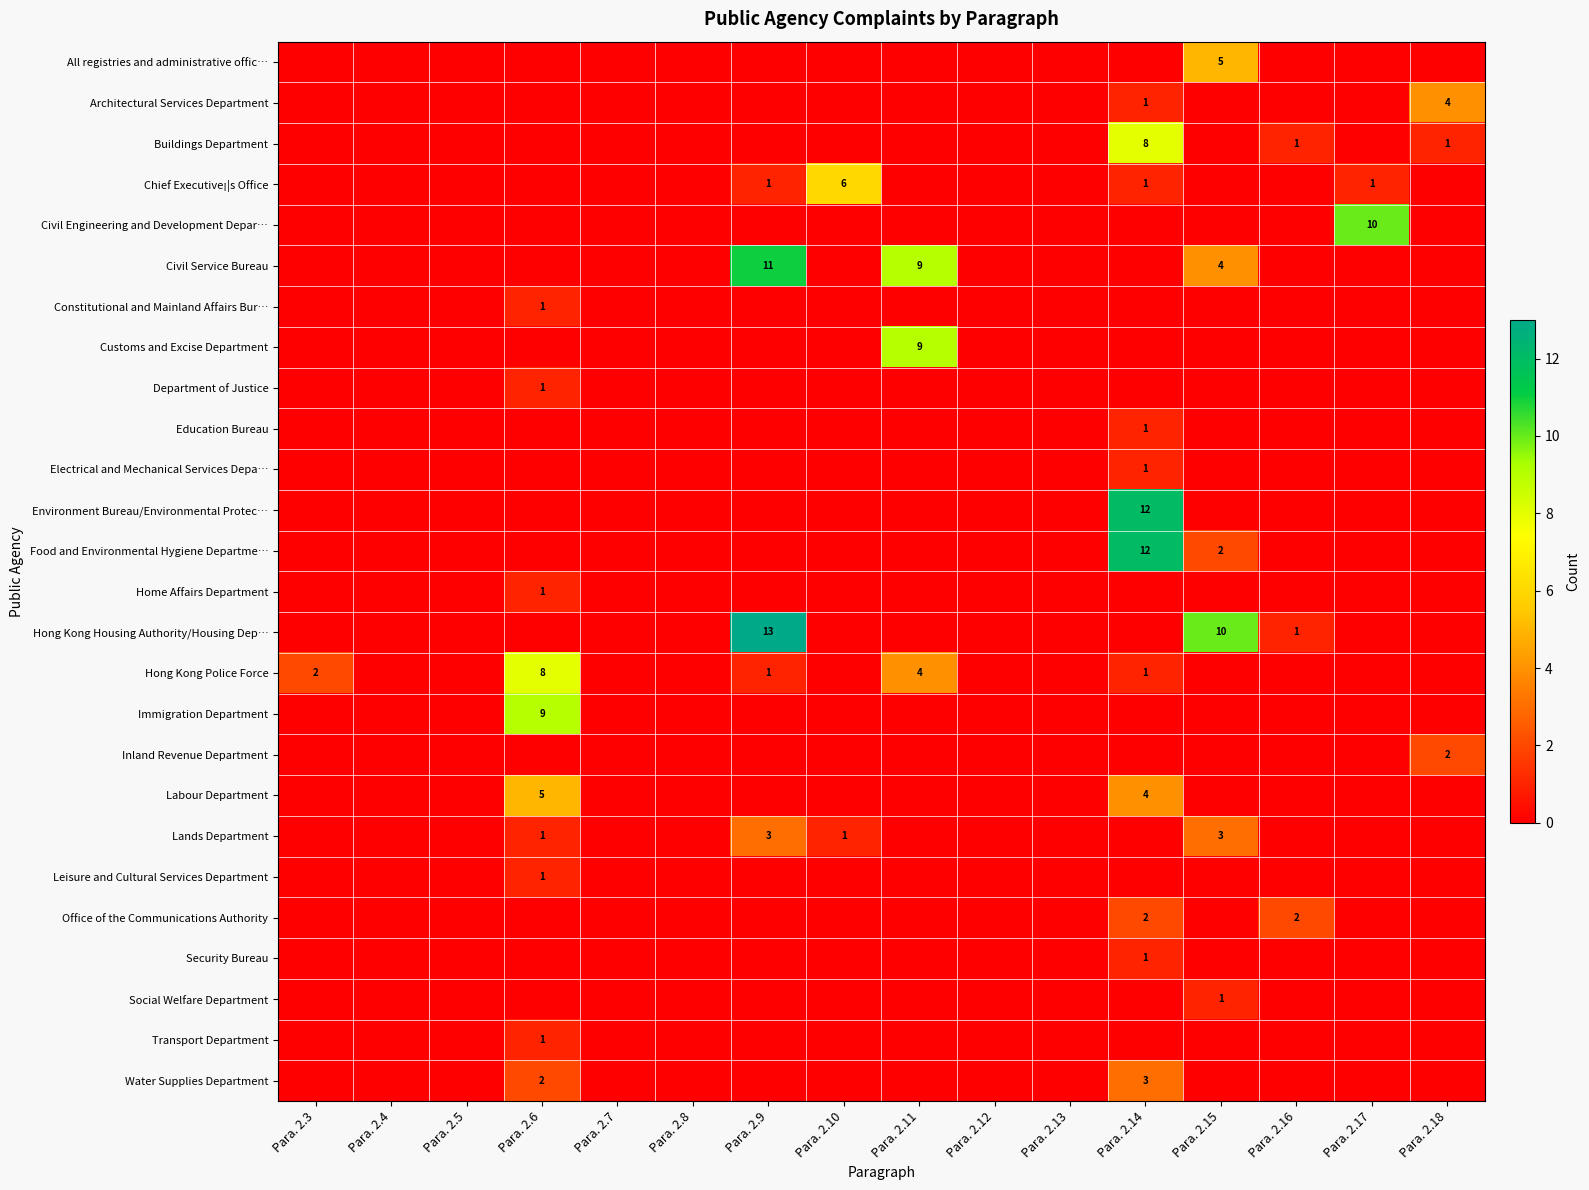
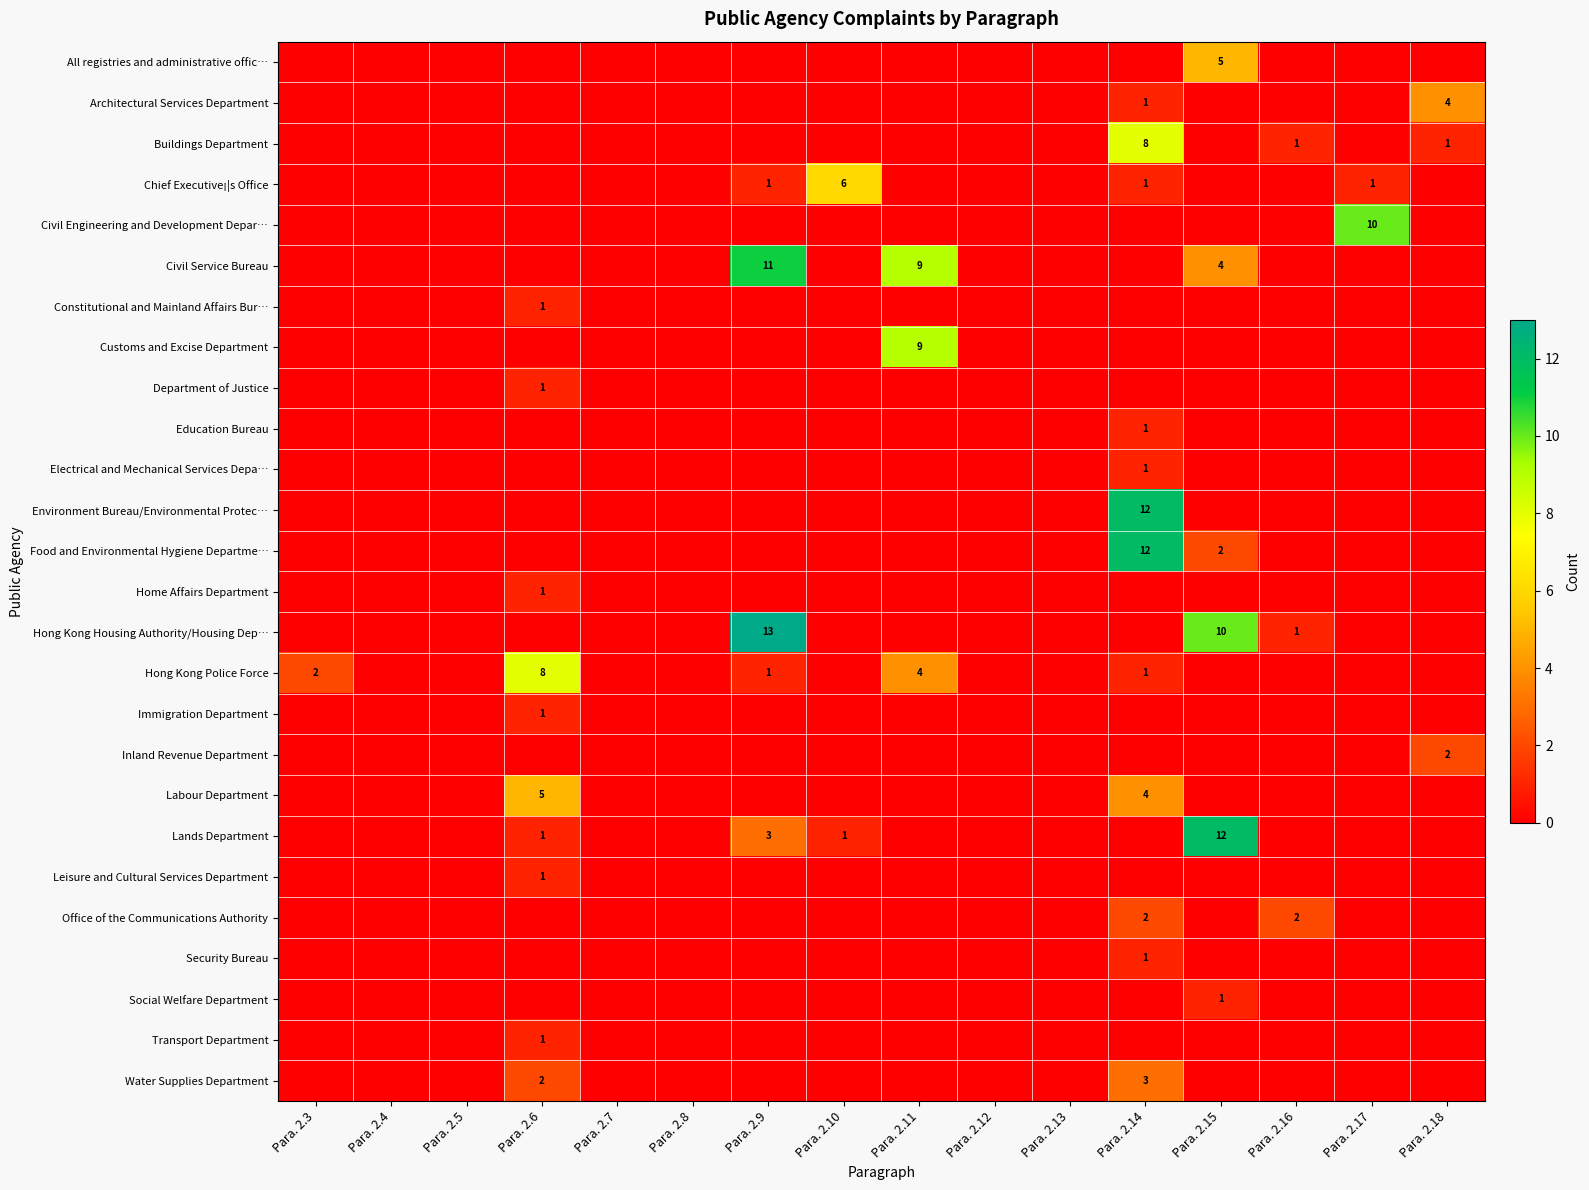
  {
    "All registries and administrative offic…": {
      "Para. 2.15": 5
    },
    "Architectural Services Department": {
      "Para. 2.14": 1,
      "Para. 2.18": 4
    },
    "Buildings Department": {
      "Para. 2.14": 8,
      "Para. 2.16": 1,
      "Para. 2.18": 1
    },
    "Chief Executive¡¦s Office": {
      "Para. 2.9": 1,
      "Para. 2.10": 6,
      "Para. 2.14": 1,
      "Para. 2.17": 1
    },
    "Civil Engineering and Development Depar…": {
      "Para. 2.17": 10
    },
    "Civil Service Bureau": {
      "Para. 2.9": 11,
      "Para. 2.11": 9,
      "Para. 2.15": 4
    },
    "Constitutional and Mainland Affairs Bur…": {
      "Para. 2.6": 1
    },
    "Customs and Excise Department": {
      "Para. 2.11": 9
    },
    "Department of Justice": {
      "Para. 2.6": 1
    },
    "Education Bureau": {
      "Para. 2.14": 1
    },
    "Electrical and Mechanical Services Depa…": {
      "Para. 2.14": 1
    },
    "Environment Bureau/Environmental Protec…": {
      "Para. 2.14": 12
    },
    "Food and Environmental Hygiene Departme…": {
      "Para. 2.14": 12,
      "Para. 2.15": 2
    },
    "Home Affairs Department": {
      "Para. 2.6": 1
    },
    "Hong Kong Housing Authority/Housing Dep…": {
      "Para. 2.9": 13,
      "Para. 2.15": 10,
      "Para. 2.16": 1
    },
    "Hong Kong Police Force": {
      "Para. 2.3": 2,
      "Para. 2.6": 8,
      "Para. 2.9": 1,
      "Para. 2.11": 4,
      "Para. 2.14": 1
    },
    "Immigration Department": {
-     "Para. 2.6": 9
+     "Para. 2.6": 1
    },
    "Inland Revenue Department": {
      "Para. 2.18": 2
    },
    "Labour Department": {
      "Para. 2.6": 5,
      "Para. 2.14": 4
    },
    "Lands Department": {
      "Para. 2.6": 1,
      "Para. 2.9": 3,
      "Para. 2.10": 1,
-     "Para. 2.15": 3
+     "Para. 2.15": 12
    },
    "Leisure and Cultural Services Department": {
      "Para. 2.6": 1
    },
    "Office of the Communications Authority": {
      "Para. 2.14": 2,
      "Para. 2.16": 2
    },
    "Security Bureau": {
      "Para. 2.14": 1
    },
    "Social Welfare Department": {
      "Para. 2.15": 1
    },
    "Transport Department": {
      "Para. 2.6": 1
    },
    "Water Supplies Department": {
      "Para. 2.6": 2,
      "Para. 2.14": 3
    }
  }
